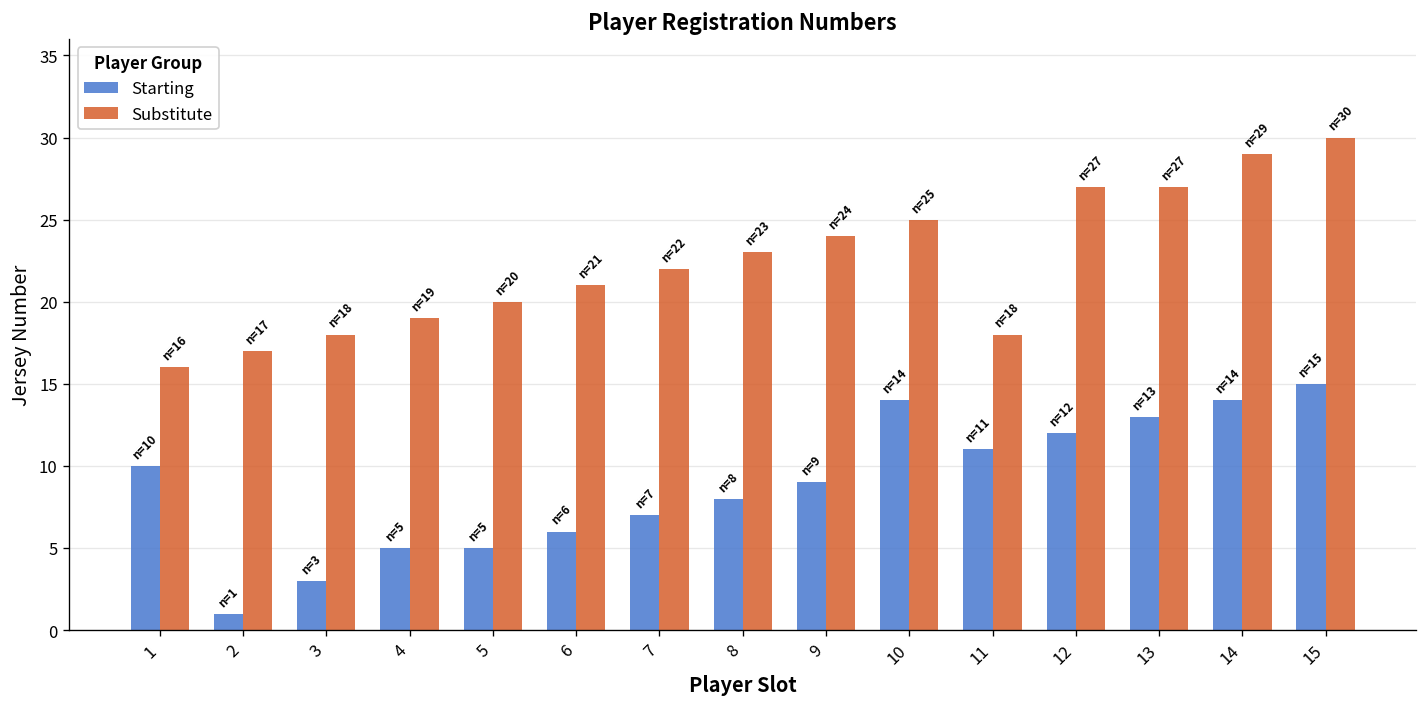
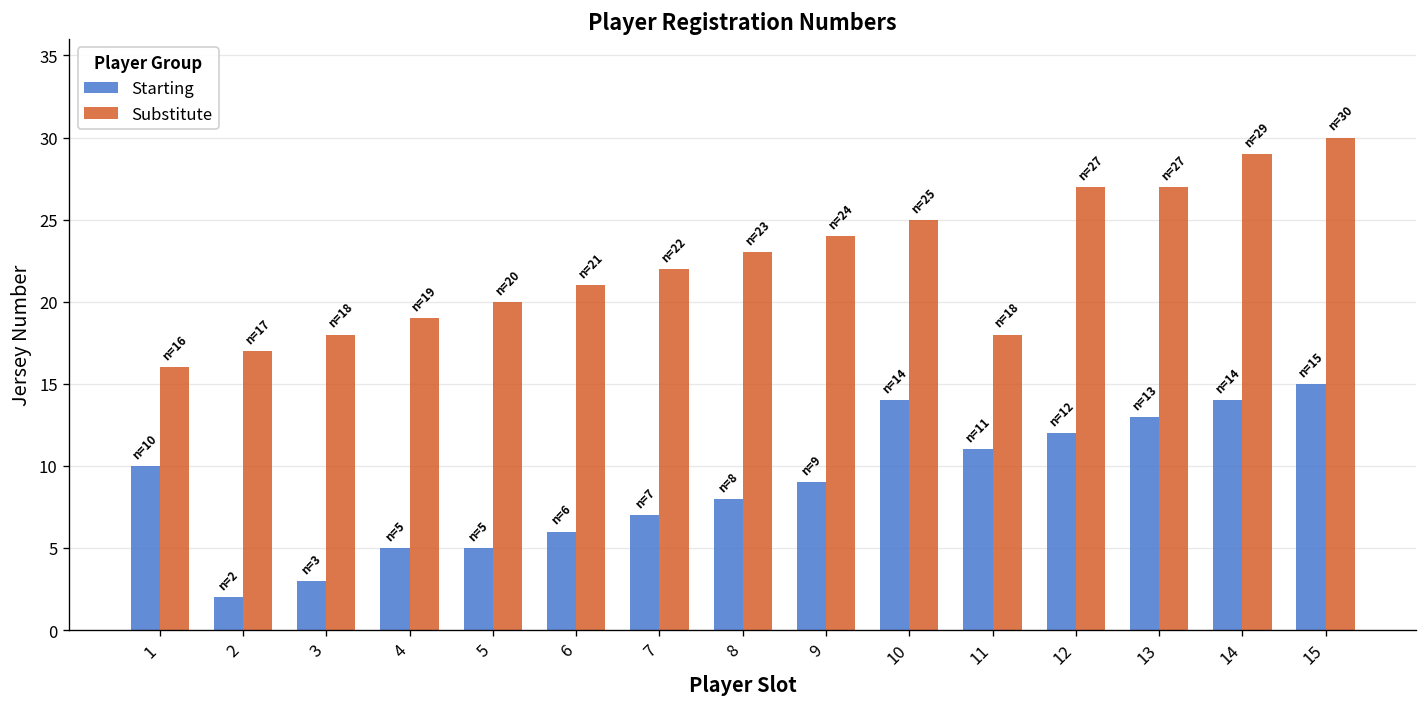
  {
    "Starting": {
      "1": 10,
-     "2": 1,
+     "2": 2,
      "3": 3,
      "4": 5,
      "5": 5,
      "6": 6,
      "7": 7,
      "8": 8,
      "9": 9,
      "10": 14,
      "11": 11,
      "12": 12,
      "13": 13,
      "14": 14,
      "15": 15
    },
    "Substitute": {
      "1": 16,
      "2": 17,
      "3": 18,
      "4": 19,
      "5": 20,
      "6": 21,
      "7": 22,
      "8": 23,
      "9": 24,
      "10": 25,
      "11": 18,
      "12": 27,
      "13": 27,
      "14": 29,
      "15": 30
    }
  }
